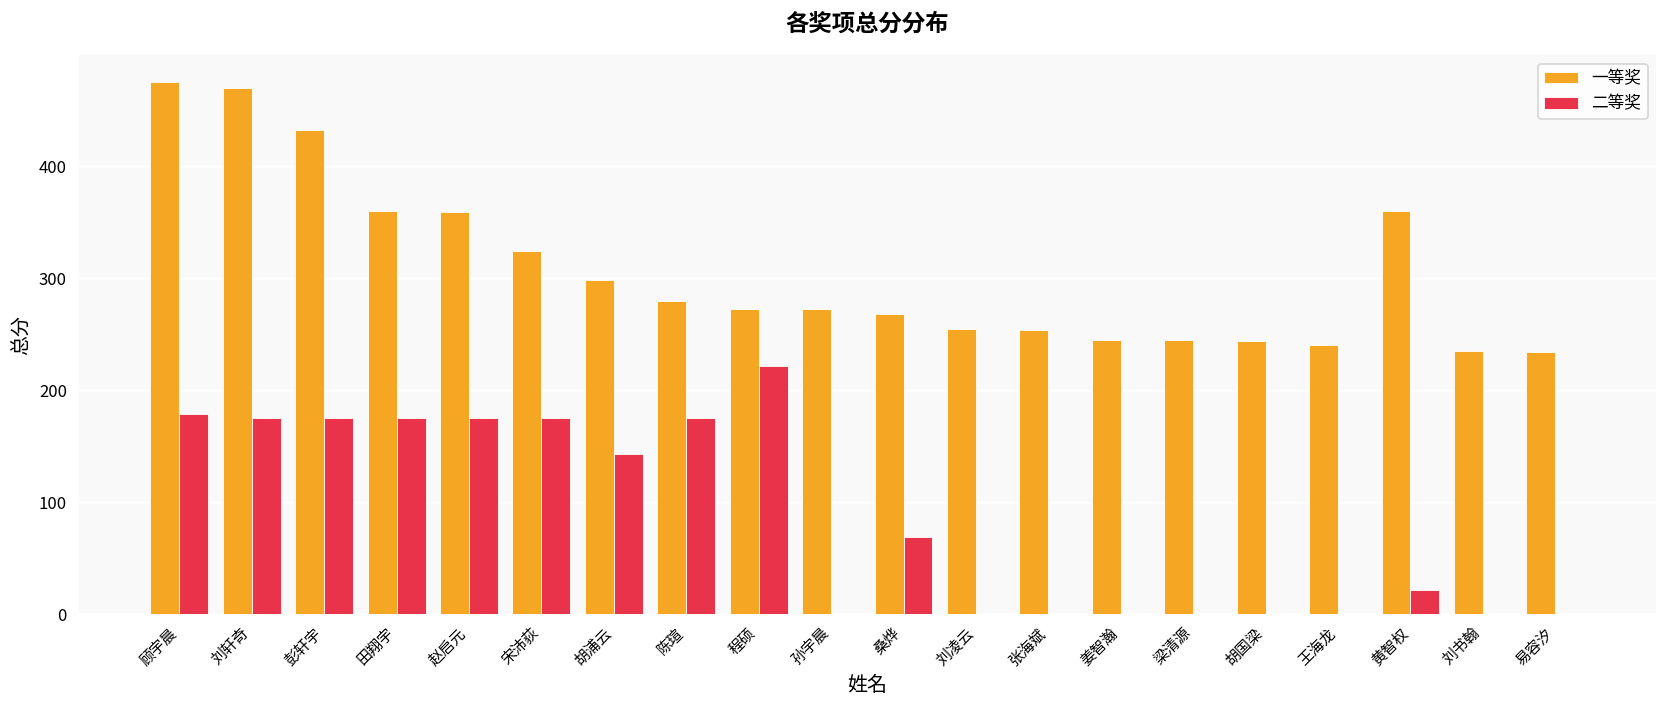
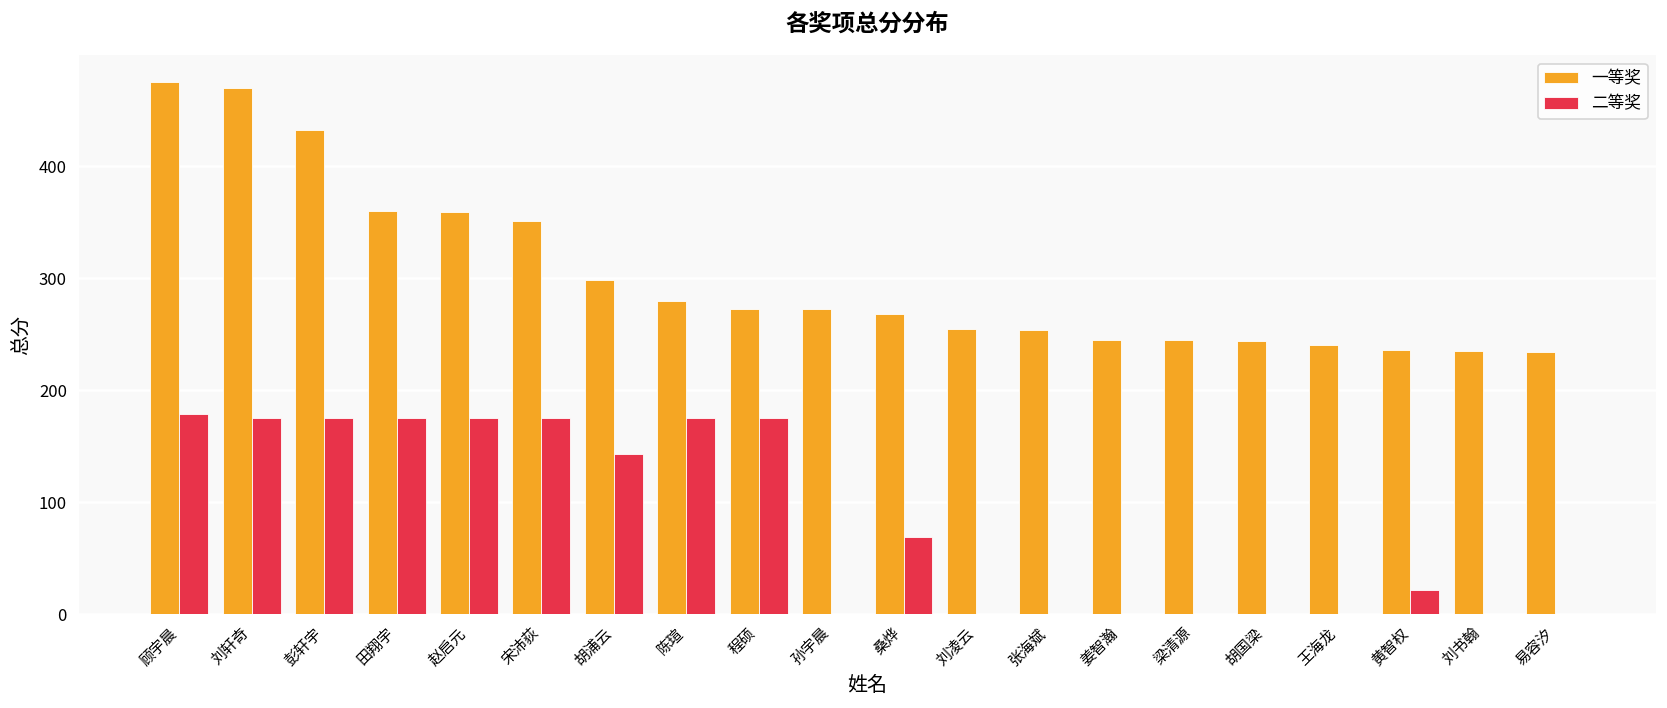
  {
    "一等奖": {
      "顾宇晨": 480,
      "刘轩奇": 470,
      "彭轩宇": 430,
      "田翔宇": 360,
      "赵启元": 360,
-     "宋沛荻": 320,
+     "宋沛荻": 350,
      "胡浦云": 300,
      "陈瑄": 280,
      "程硕": 270,
      "孙宇晨": 270,
      "桑烨": 270,
      "刘凌云": 260,
      "张海斌": 250,
      "姜智瀚": 250,
      "梁清源": 250,
      "胡国梁": 240,
      "王海龙": 240,
-     "黄智权": 360,
+     "黄智权": 240,
      "刘书翰": 240,
      "易容汐": 230
    },
    "二等奖": {
      "顾宇晨": 180,
      "刘轩奇": 180,
      "彭轩宇": 180,
      "田翔宇": 180,
      "赵启元": 180,
      "宋沛荻": 180,
      "胡浦云": 140,
      "陈瑄": 180,
-     "程硕": 220,
+     "程硕": 180,
      "孙宇晨": 0,
      "桑烨": 70,
      "刘凌云": 0,
      "张海斌": 0,
      "姜智瀚": 0,
      "梁清源": 0,
      "胡国梁": 0,
      "王海龙": 0,
      "黄智权": 20,
      "刘书翰": 0,
      "易容汐": 0
    }
  }
